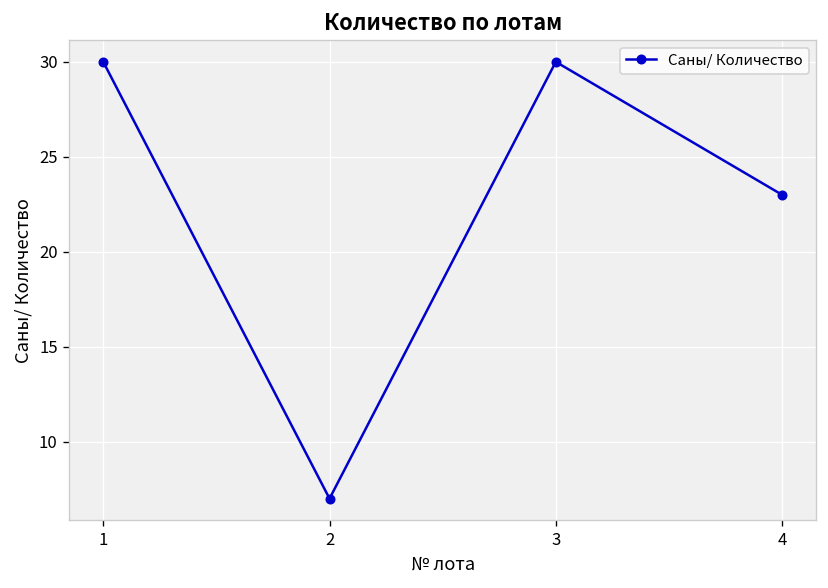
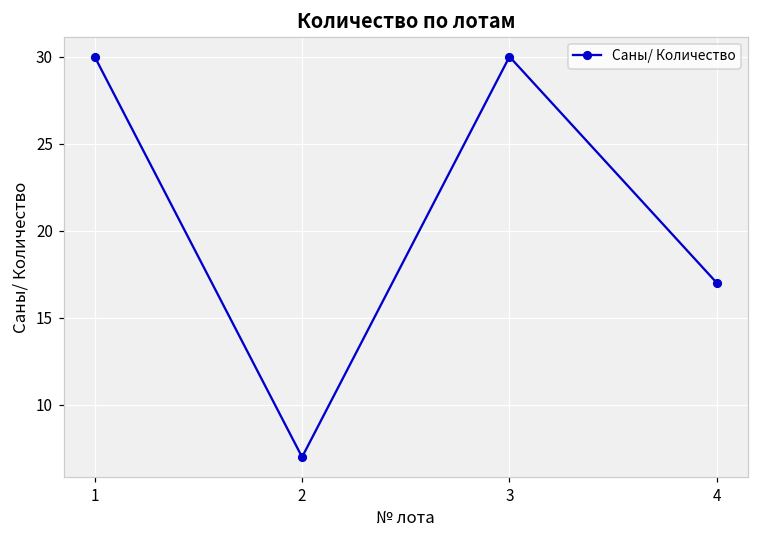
  {
    "1": 30,
    "2": 7,
    "3": 30,
-   "4": 23
+   "4": 17
  }
